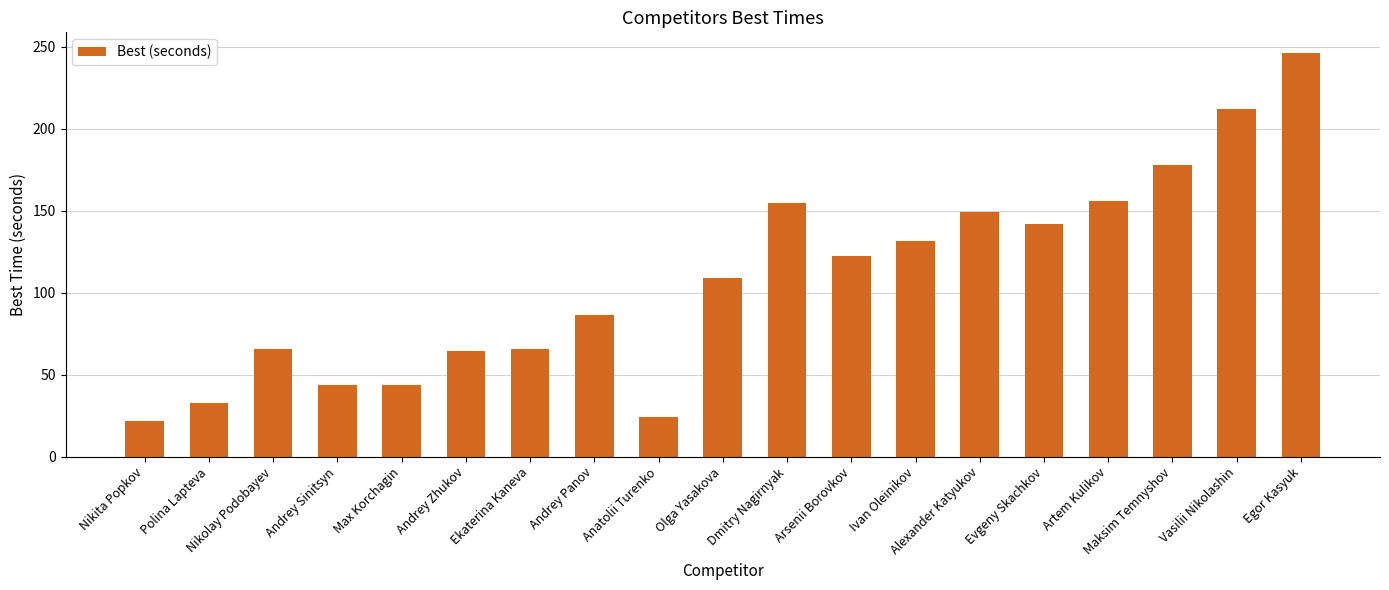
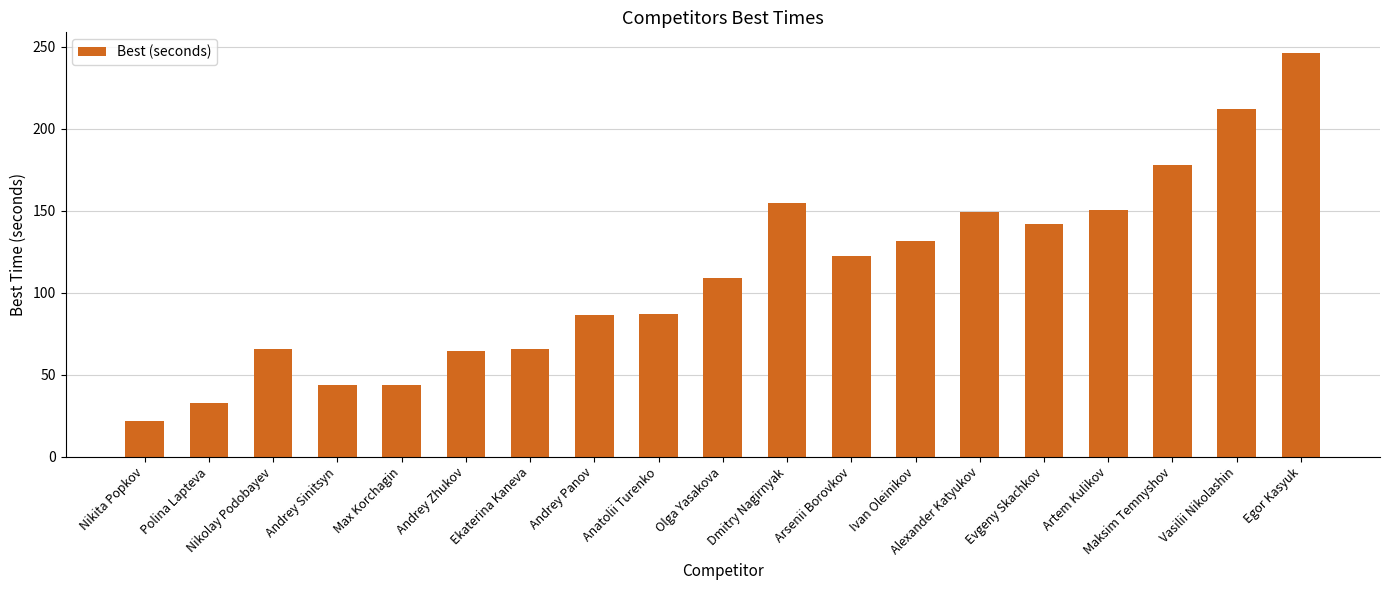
  {
    "Nikita Popkov": 22,
    "Polina Lapteva": 33,
    "Nikolay Podobayev": 66,
    "Andrey Sinitsyn": 44,
    "Max Korchagin": 44,
    "Andrey Zhukov": 64,
    "Ekaterina Kaneva": 65,
    "Andrey Panov": 86,
-   "Anatolii Turenko": 24,
+   "Anatolii Turenko": 87,
    "Olga Yasakova": 109,
    "Dmitry Nagirnyak": 155,
    "Arsenii Borovkov": 122,
    "Ivan Oleinikov": 131,
    "Alexander Katyukov": 149,
    "Evgeny Skachkov": 142,
-   "Artem Kulikov": 156,
+   "Artem Kulikov": 150,
    "Maksim Temnyshov": 178,
    "Vasilii Nikolashin": 212,
    "Egor Kasyuk": 246
  }
